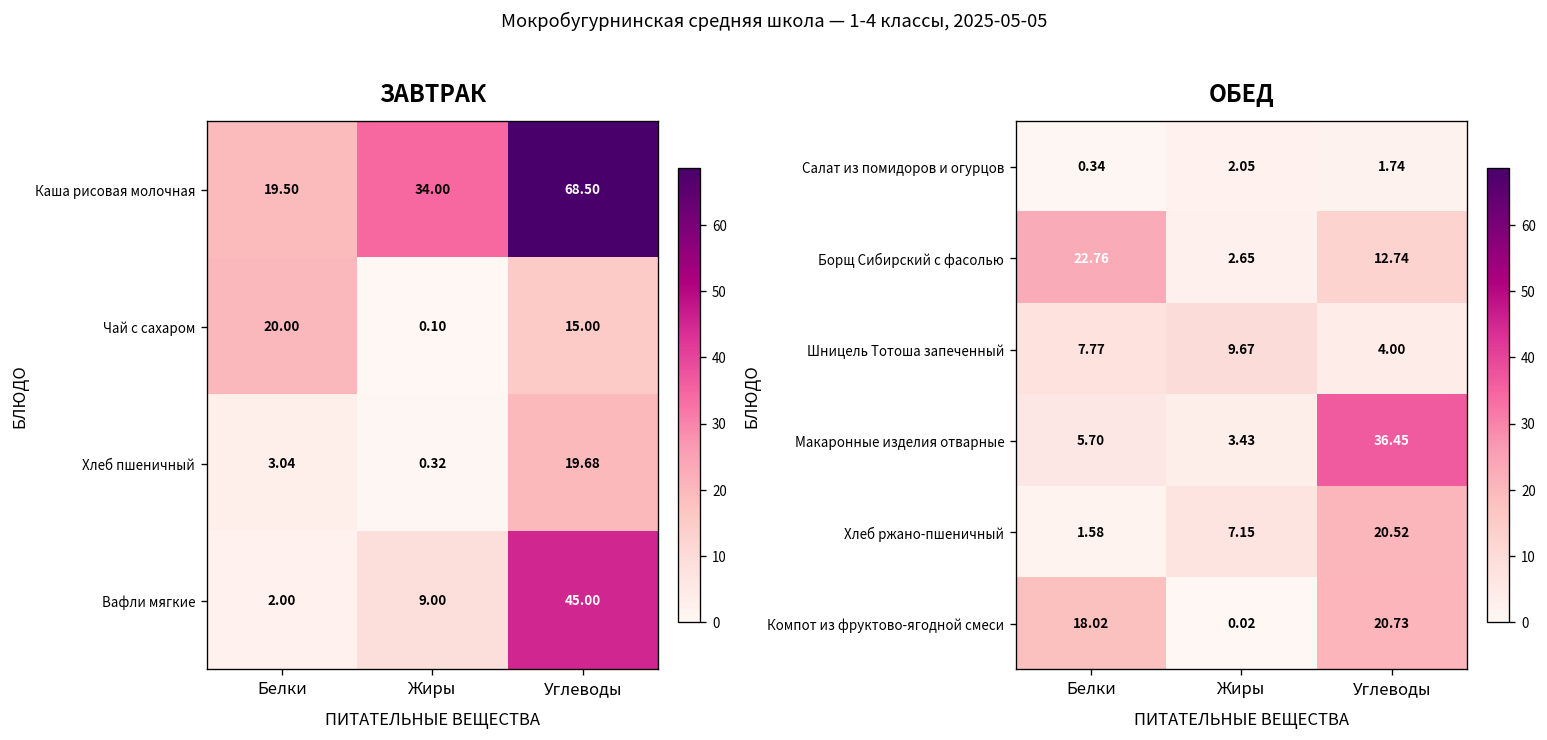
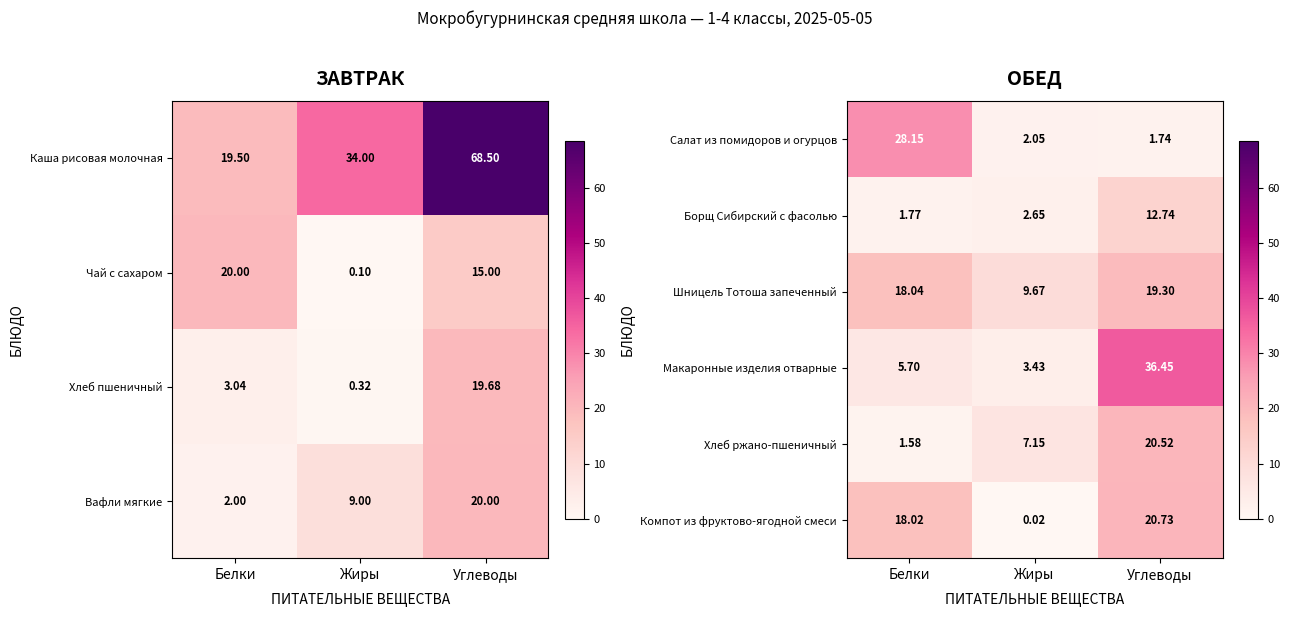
  {
    "ЗАВТРАК": {
      "Каша рисовая молочная": {
        "Белки": 19.50,
        "Жиры": 34.00,
        "Углеводы": 68.50
      },
      "Чай с сахаром": {
        "Белки": 20.00,
        "Жиры": 0.10,
        "Углеводы": 15.00
      },
      "Хлеб пшеничный": {
        "Белки": 3.04,
        "Жиры": 0.32,
        "Углеводы": 19.68
      },
      "Вафли мягкие": {
        "Белки": 2.00,
        "Жиры": 9.00,
-       "Углеводы": 45.00
+       "Углеводы": 20.00
      }
    },
    "ОБЕД": {
      "Салат из помидоров и огурцов": {
-       "Белки": 0.34,
+       "Белки": 28.15,
        "Жиры": 2.05,
        "Углеводы": 1.74
      },
      "Борщ Сибирский с фасолью": {
-       "Белки": 22.76,
+       "Белки": 1.77,
        "Жиры": 2.65,
        "Углеводы": 12.74
      },
      "Шницель Тотоша запеченный": {
-       "Белки": 7.77,
+       "Белки": 18.04,
        "Жиры": 9.67,
-       "Углеводы": 4.00
+       "Углеводы": 19.30
      },
      "Макаронные изделия отварные": {
        "Белки": 5.70,
        "Жиры": 3.43,
        "Углеводы": 36.45
      },
      "Хлеб ржано-пшеничный": {
        "Белки": 1.58,
        "Жиры": 7.15,
        "Углеводы": 20.52
      },
      "Компот из фруктово-ягодной смеси": {
        "Белки": 18.02,
        "Жиры": 0.02,
        "Углеводы": 20.73
      }
    }
  }
